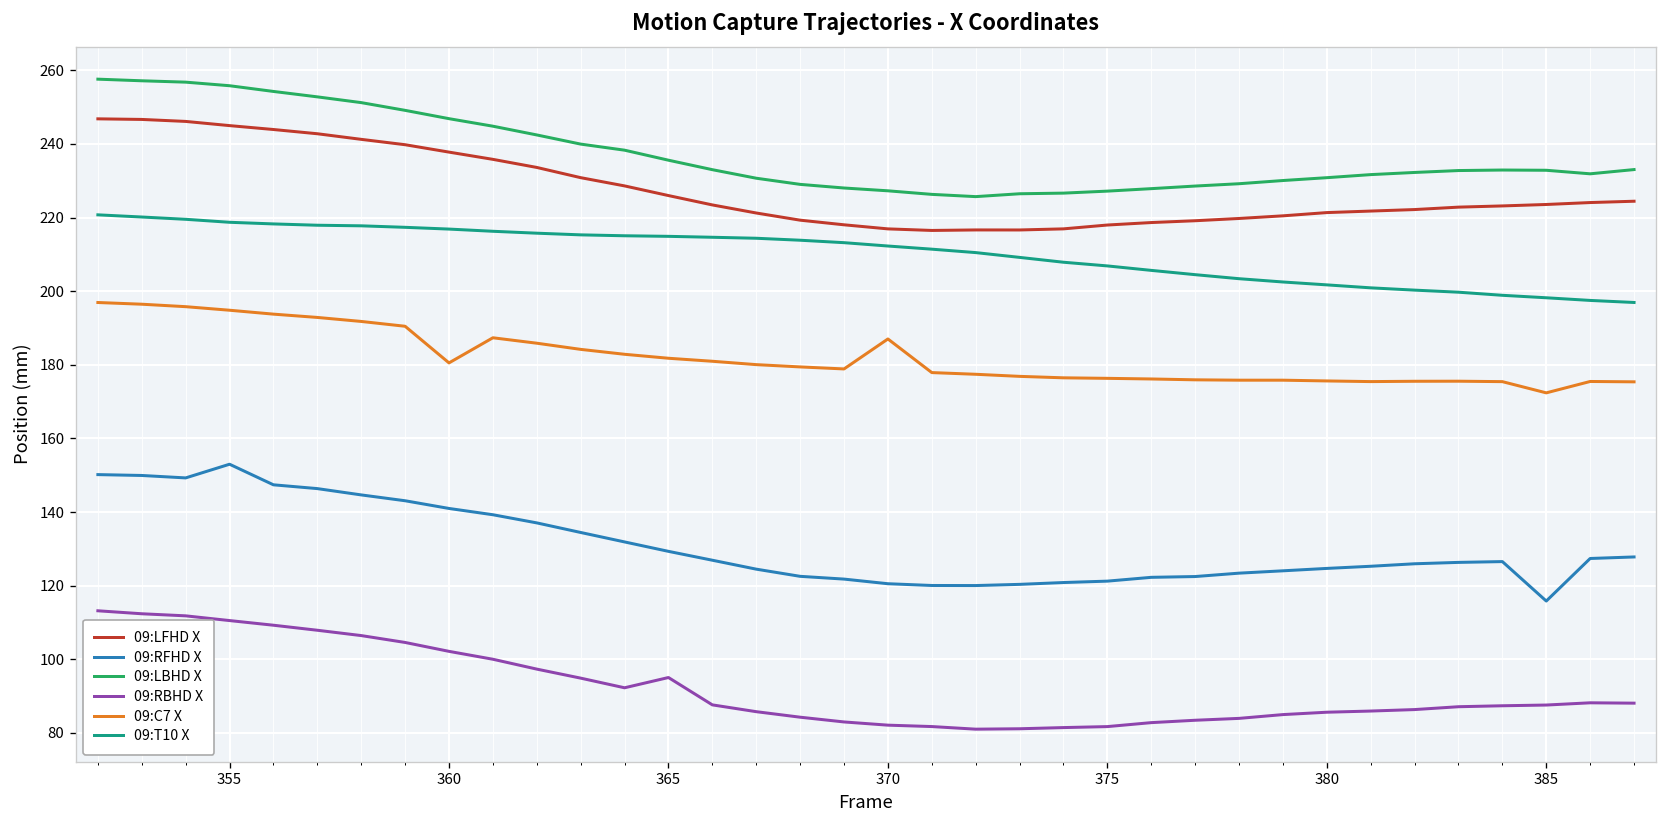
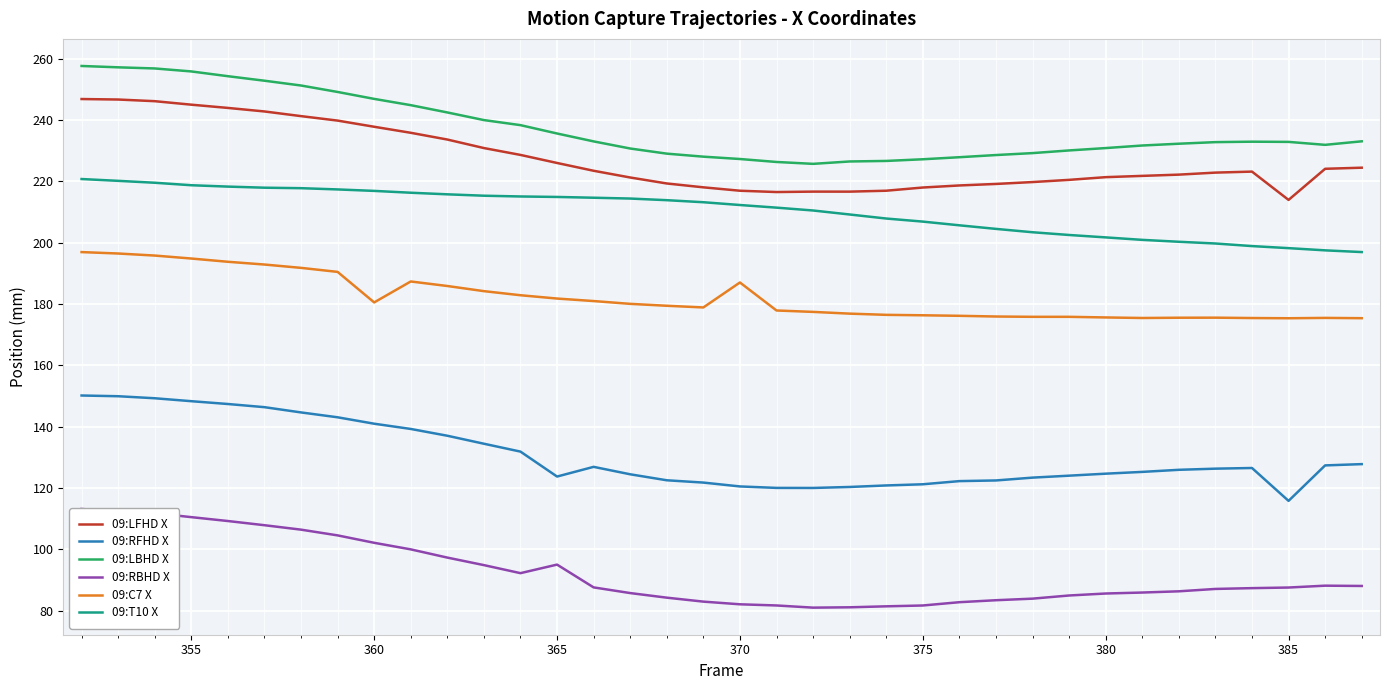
  {
    "09:LFHD X": {
      "355": 245,
      "360": 238,
      "365": 226,
      "370": 217,
      "375": 218,
      "380": 221,
-     "385": 224
+     "385": 214
    },
    "09:RFHD X": {
-     "355": 153,
+     "355": 148,
      "360": 141,
-     "365": 129,
+     "365": 124,
      "370": 121,
      "375": 121,
      "380": 125,
      "385": 116
    },
    "09:RBHD X": {
      "355": 111,
      "360": 102,
      "365": 95,
      "370": 82,
      "375": 82,
      "380": 86,
      "385": 88
    },
    "09:C7 X": {
      "355": 195,
      "360": 181,
      "365": 182,
      "370": 187,
      "375": 176,
      "380": 176,
-     "385": 172
+     "385": 175
    }
  }
